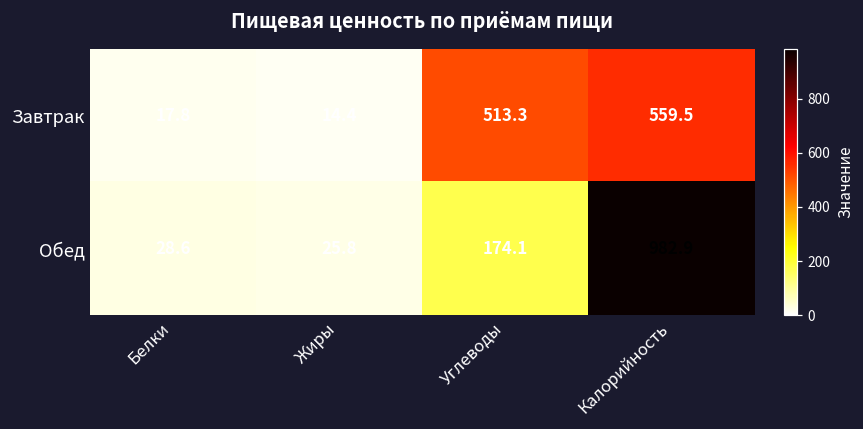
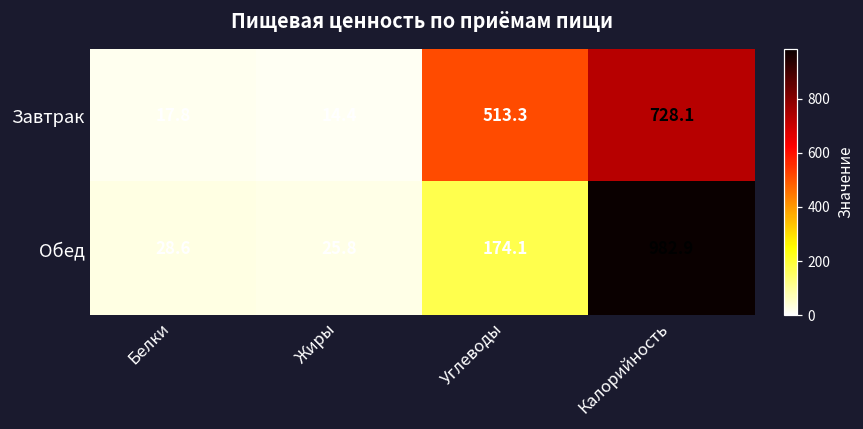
  {
    "Завтрак": {
      "Углеводы": 513.3,
-     "Калорийность": 559.5
+     "Калорийность": 728.1
    },
    "Обед": {
      "Углеводы": 174.1
    }
  }
